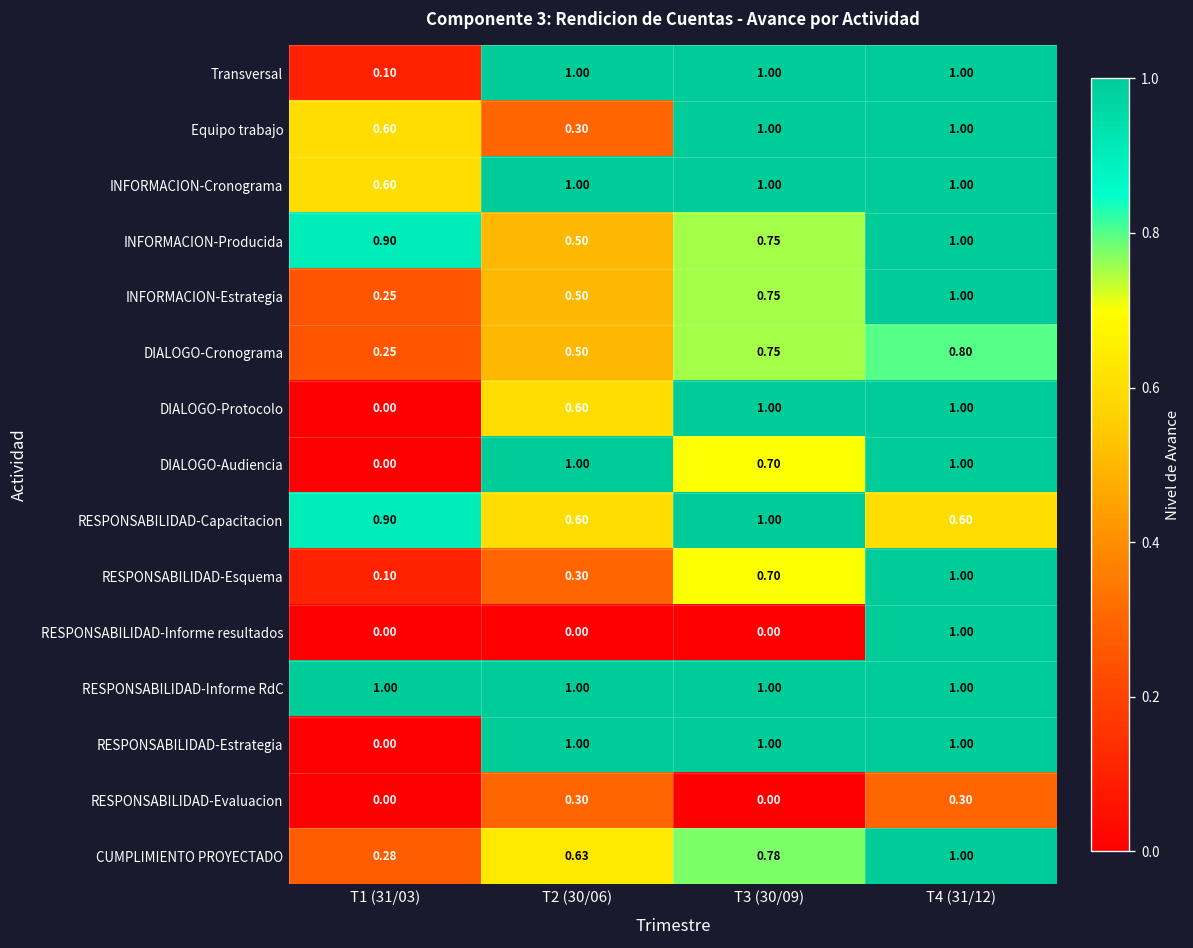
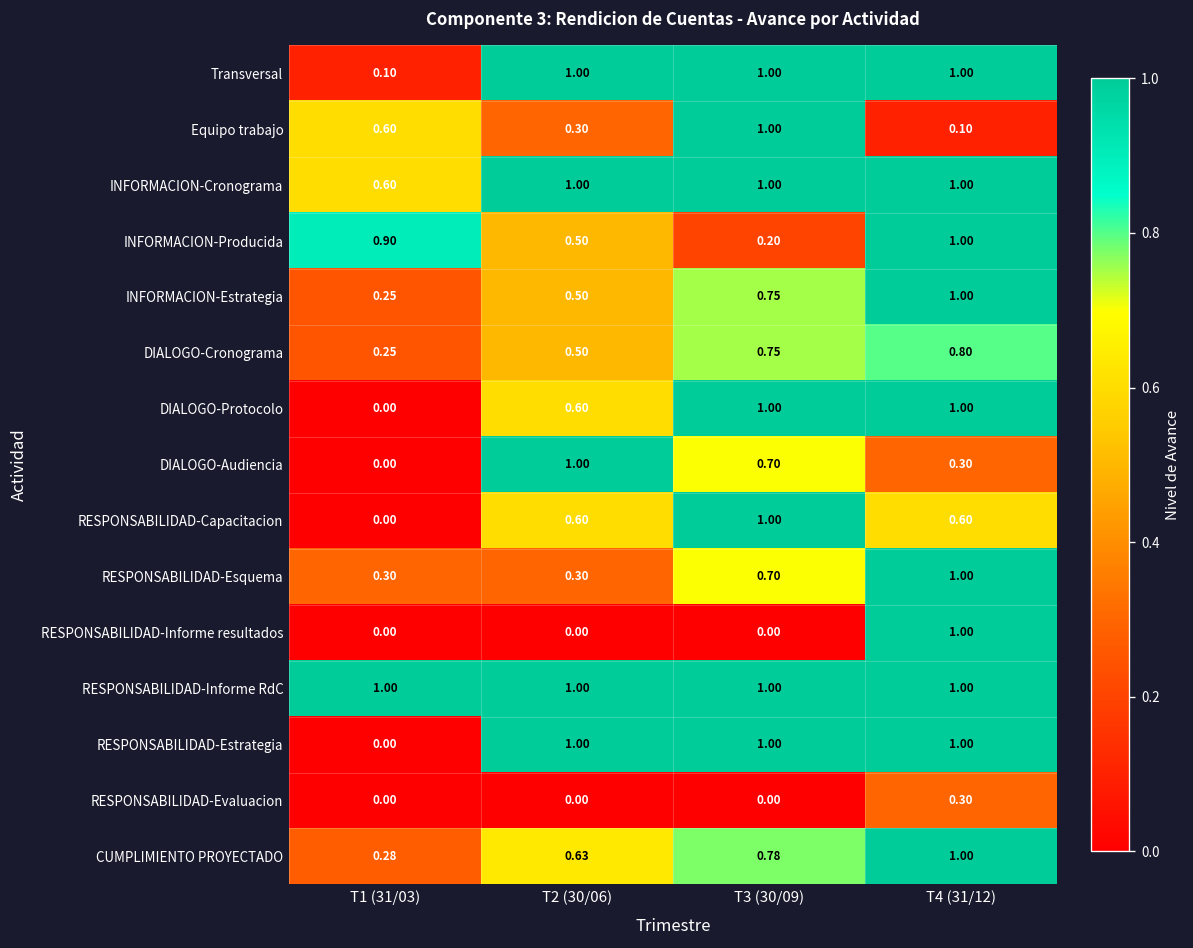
  {
    "Transversal": {
      "T1 (31/03)": 0.10,
      "T2 (30/06)": 1.00,
      "T3 (30/09)": 1.00,
      "T4 (31/12)": 1.00
    },
    "Equipo trabajo": {
      "T1 (31/03)": 0.60,
      "T2 (30/06)": 0.30,
      "T3 (30/09)": 1.00,
-     "T4 (31/12)": 1.00
+     "T4 (31/12)": 0.10
    },
    "INFORMACION-Cronograma": {
      "T1 (31/03)": 0.60,
      "T2 (30/06)": 1.00,
      "T3 (30/09)": 1.00,
      "T4 (31/12)": 1.00
    },
    "INFORMACION-Producida": {
      "T1 (31/03)": 0.90,
      "T2 (30/06)": 0.50,
-     "T3 (30/09)": 0.75,
+     "T3 (30/09)": 0.20,
      "T4 (31/12)": 1.00
    },
    "INFORMACION-Estrategia": {
      "T1 (31/03)": 0.25,
      "T2 (30/06)": 0.50,
      "T3 (30/09)": 0.75,
      "T4 (31/12)": 1.00
    },
    "DIALOGO-Cronograma": {
      "T1 (31/03)": 0.25,
      "T2 (30/06)": 0.50,
      "T3 (30/09)": 0.75,
      "T4 (31/12)": 0.80
    },
    "DIALOGO-Protocolo": {
      "T1 (31/03)": 0.00,
      "T2 (30/06)": 0.60,
      "T3 (30/09)": 1.00,
      "T4 (31/12)": 1.00
    },
    "DIALOGO-Audiencia": {
      "T1 (31/03)": 0.00,
      "T2 (30/06)": 1.00,
      "T3 (30/09)": 0.70,
-     "T4 (31/12)": 1.00
+     "T4 (31/12)": 0.30
    },
    "RESPONSABILIDAD-Capacitacion": {
-     "T1 (31/03)": 0.90,
+     "T1 (31/03)": 0.00,
      "T2 (30/06)": 0.60,
      "T3 (30/09)": 1.00,
      "T4 (31/12)": 0.60
    },
    "RESPONSABILIDAD-Esquema": {
-     "T1 (31/03)": 0.10,
+     "T1 (31/03)": 0.30,
      "T2 (30/06)": 0.30,
      "T3 (30/09)": 0.70,
      "T4 (31/12)": 1.00
    },
    "RESPONSABILIDAD-Informe resultados": {
      "T1 (31/03)": 0.00,
      "T2 (30/06)": 0.00,
      "T3 (30/09)": 0.00,
      "T4 (31/12)": 1.00
    },
    "RESPONSABILIDAD-Informe RdC": {
      "T1 (31/03)": 1.00,
      "T2 (30/06)": 1.00,
      "T3 (30/09)": 1.00,
      "T4 (31/12)": 1.00
    },
    "RESPONSABILIDAD-Estrategia": {
      "T1 (31/03)": 0.00,
      "T2 (30/06)": 1.00,
      "T3 (30/09)": 1.00,
      "T4 (31/12)": 1.00
    },
    "RESPONSABILIDAD-Evaluacion": {
      "T1 (31/03)": 0.00,
-     "T2 (30/06)": 0.30,
+     "T2 (30/06)": 0.00,
      "T3 (30/09)": 0.00,
      "T4 (31/12)": 0.30
    },
    "CUMPLIMIENTO PROYECTADO": {
      "T1 (31/03)": 0.28,
      "T2 (30/06)": 0.63,
      "T3 (30/09)": 0.78,
      "T4 (31/12)": 1.00
    }
  }
